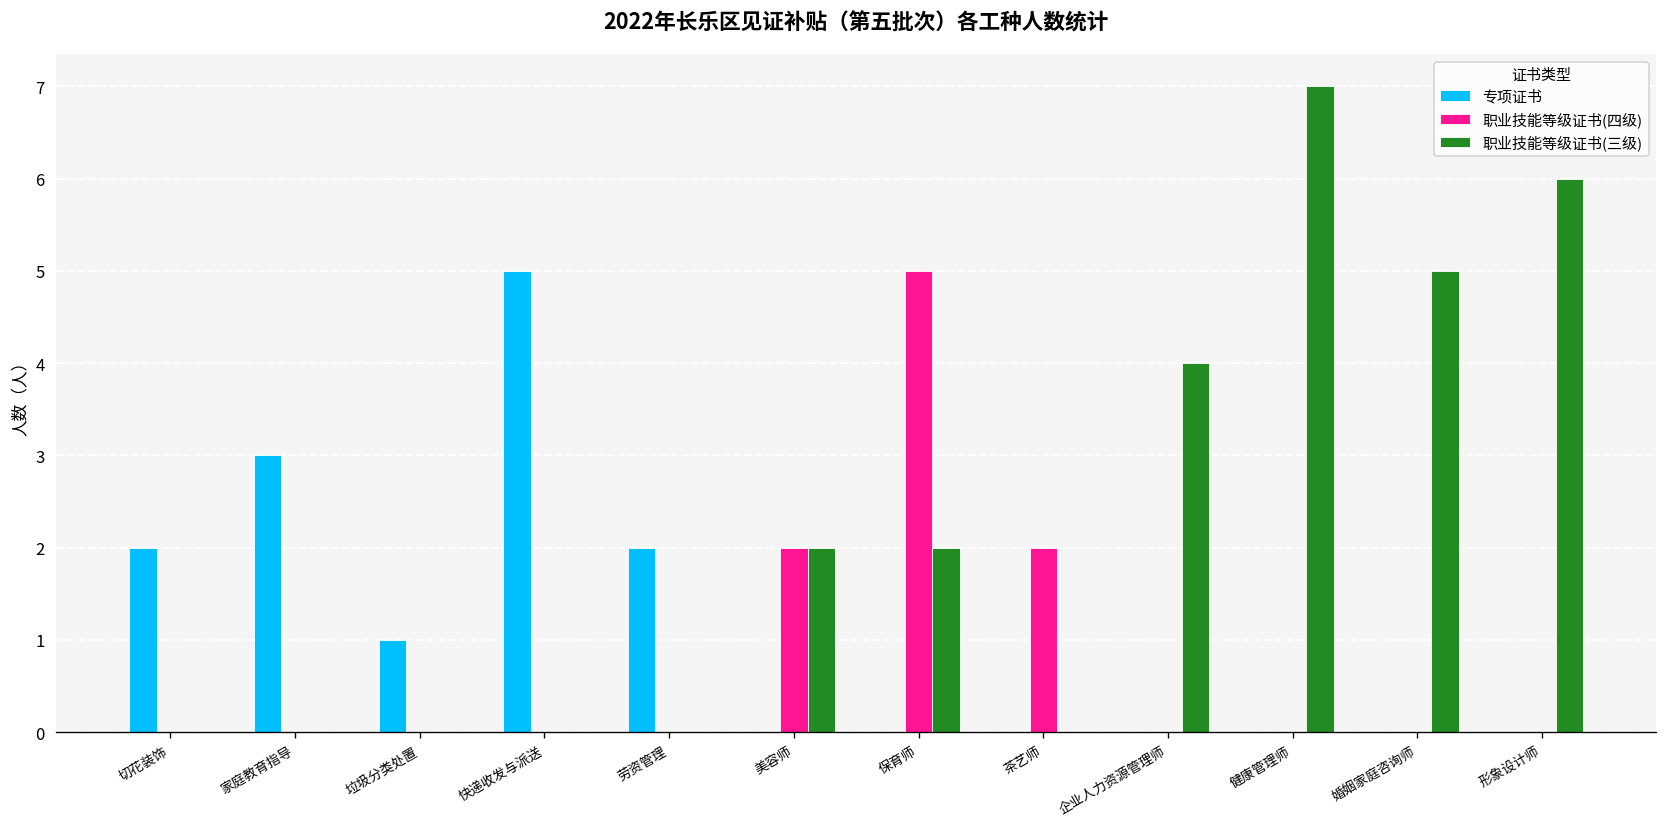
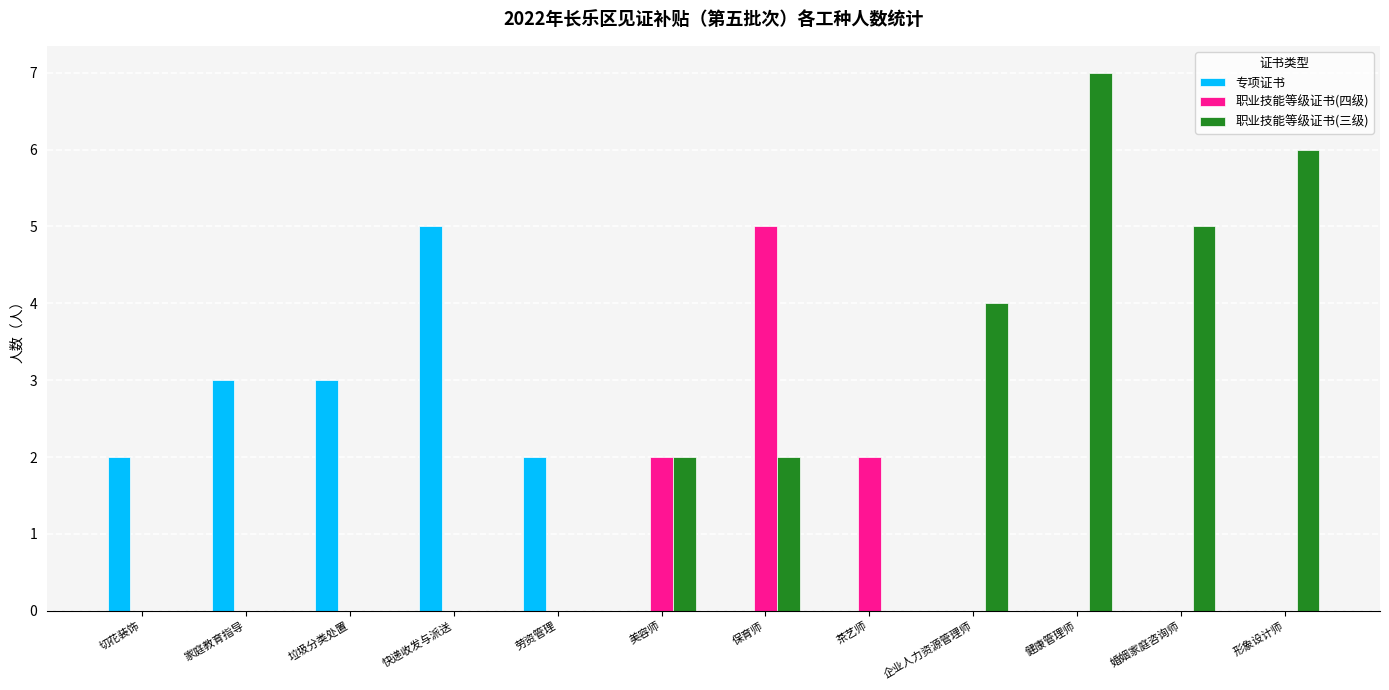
  {
    "专项证书": {
      "切花装饰": 2,
      "家庭教育指导": 3,
-     "垃圾分类处置": 1,
+     "垃圾分类处置": 3,
      "快递收发与派送": 5,
      "劳资管理": 2,
      "美容师": 0,
      "保育师": 0,
      "茶艺师": 0,
      "企业人力资源管理师": 0,
      "健康管理师": 0,
      "婚姻家庭咨询师": 0,
      "形象设计师": 0
    },
    "职业技能等级证书(四级)": {
      "切花装饰": 0,
      "家庭教育指导": 0,
      "垃圾分类处置": 0,
      "快递收发与派送": 0,
      "劳资管理": 0,
      "美容师": 2,
      "保育师": 5,
      "茶艺师": 2,
      "企业人力资源管理师": 0,
      "健康管理师": 0,
      "婚姻家庭咨询师": 0,
      "形象设计师": 0
    },
    "职业技能等级证书(三级)": {
      "切花装饰": 0,
      "家庭教育指导": 0,
      "垃圾分类处置": 0,
      "快递收发与派送": 0,
      "劳资管理": 0,
      "美容师": 2,
      "保育师": 2,
      "茶艺师": 0,
      "企业人力资源管理师": 4,
      "健康管理师": 7,
      "婚姻家庭咨询师": 5,
      "形象设计师": 6
    }
  }
